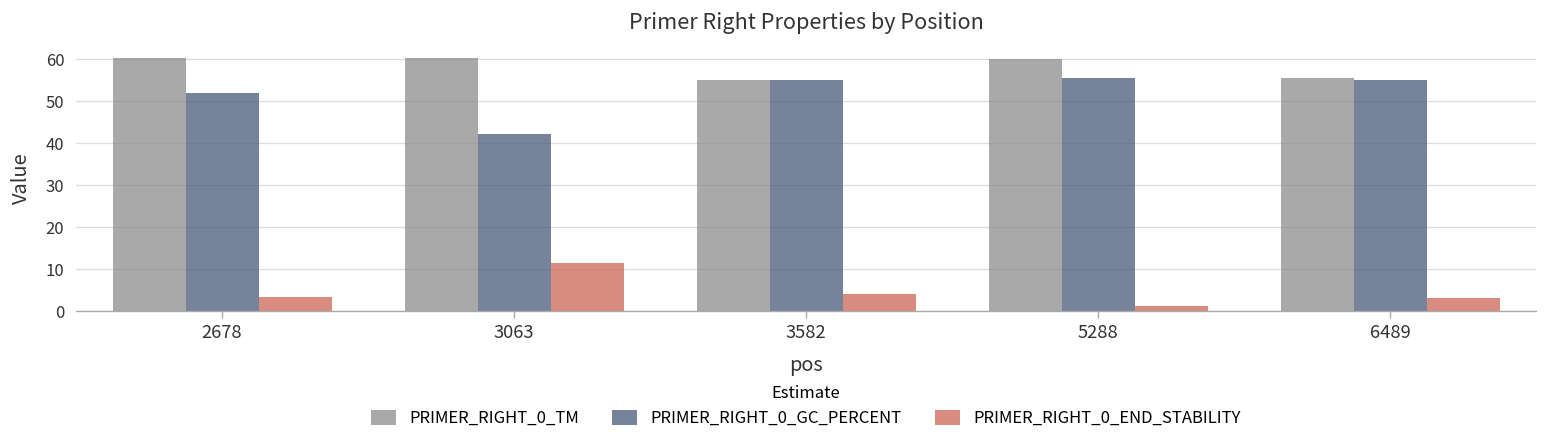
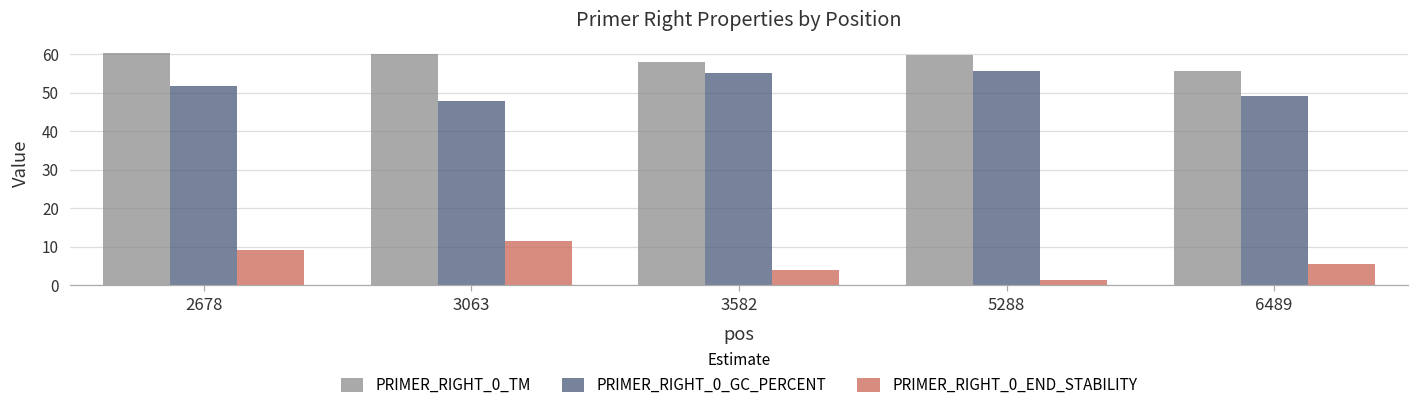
  {
    "PRIMER_RIGHT_0_TM": {
      "2678": 60,
      "3063": 60,
-     "3582": 55,
+     "3582": 58,
      "5288": 60,
      "6489": 56
    },
    "PRIMER_RIGHT_0_GC_PERCENT": {
      "2678": 52,
-     "3063": 42,
+     "3063": 48,
      "3582": 55,
      "5288": 56,
-     "6489": 55
+     "6489": 49
    },
    "PRIMER_RIGHT_0_END_STABILITY": {
-     "2678": 3,
+     "2678": 9,
      "3063": 11,
      "3582": 4,
      "5288": 1,
-     "6489": 3
+     "6489": 6
    }
  }
